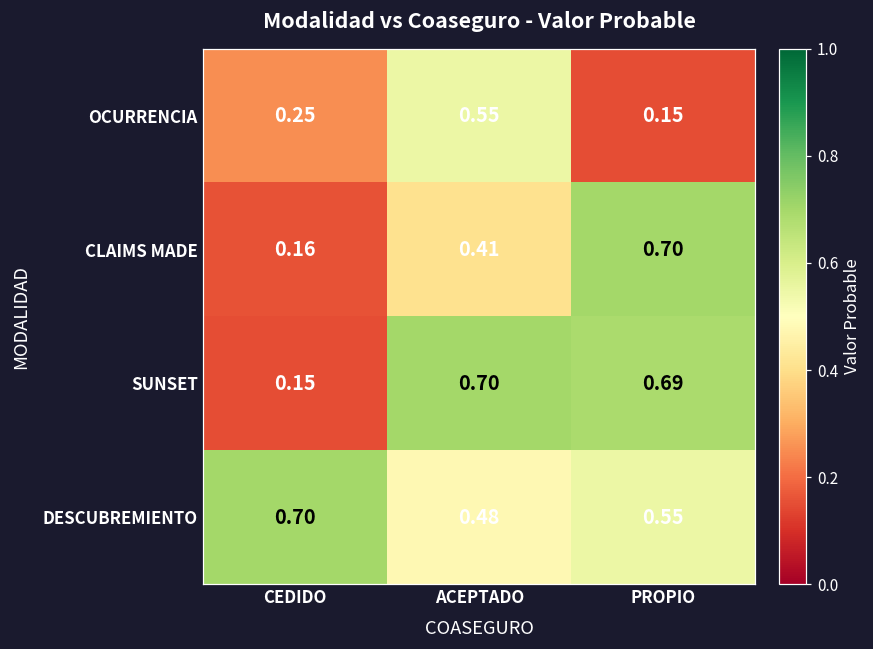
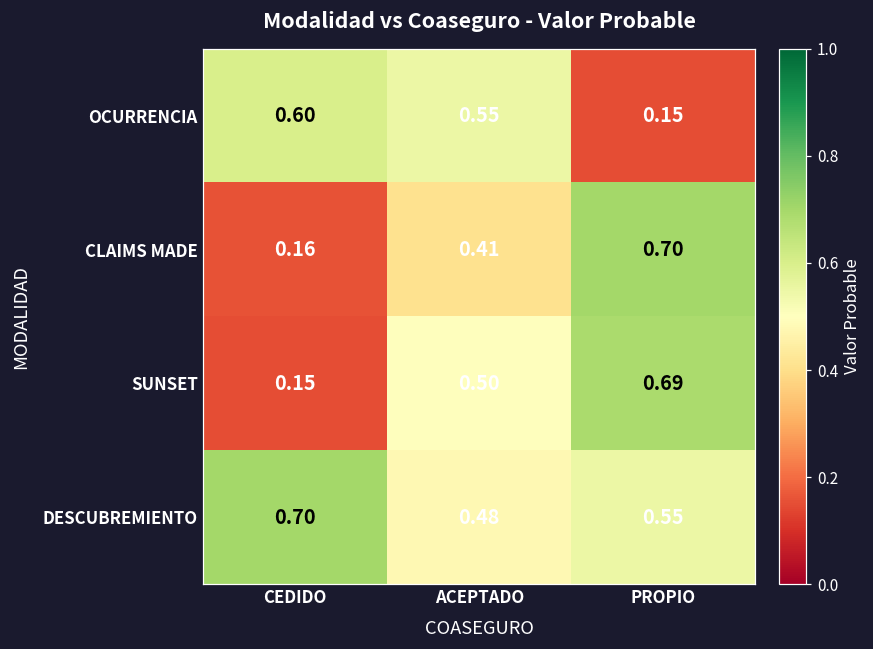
  {
    "OCURRENCIA": {
-     "CEDIDO": 0.25,
+     "CEDIDO": 0.60,
      "ACEPTADO": 0.55,
      "PROPIO": 0.15
    },
    "CLAIMS MADE": {
      "CEDIDO": 0.16,
      "ACEPTADO": 0.41,
      "PROPIO": 0.70
    },
    "SUNSET": {
      "CEDIDO": 0.15,
-     "ACEPTADO": 0.70,
+     "ACEPTADO": 0.50,
      "PROPIO": 0.69
    },
    "DESCUBREMIENTO": {
      "CEDIDO": 0.70,
      "ACEPTADO": 0.48,
      "PROPIO": 0.55
    }
  }
